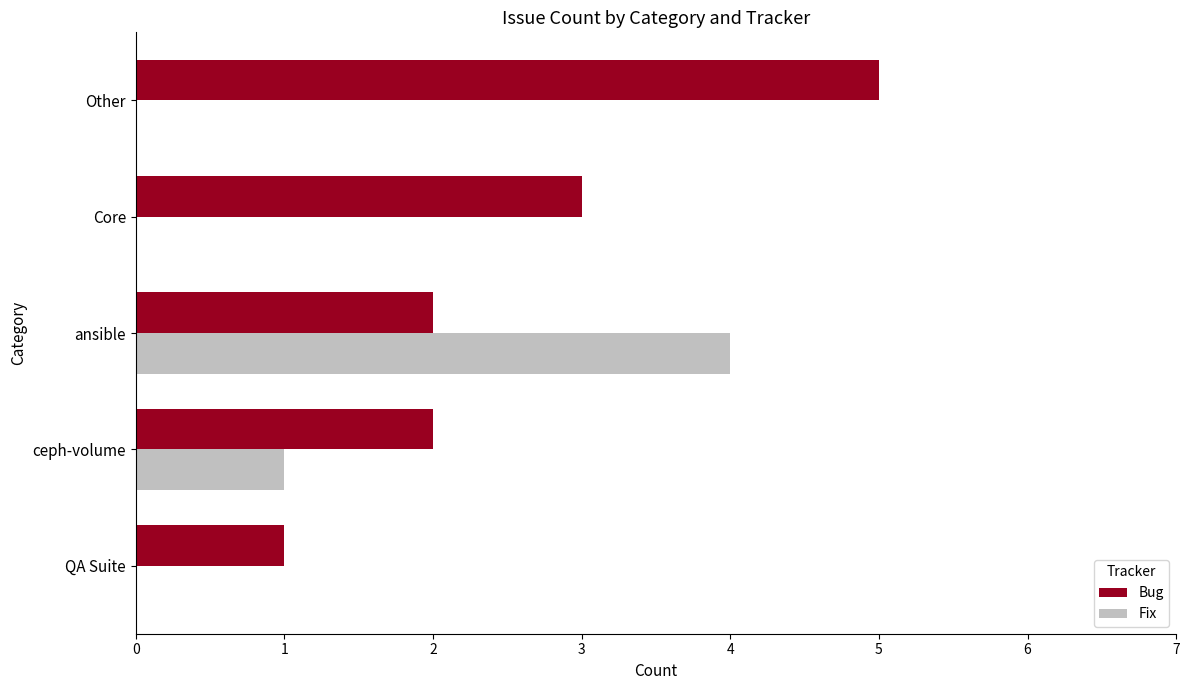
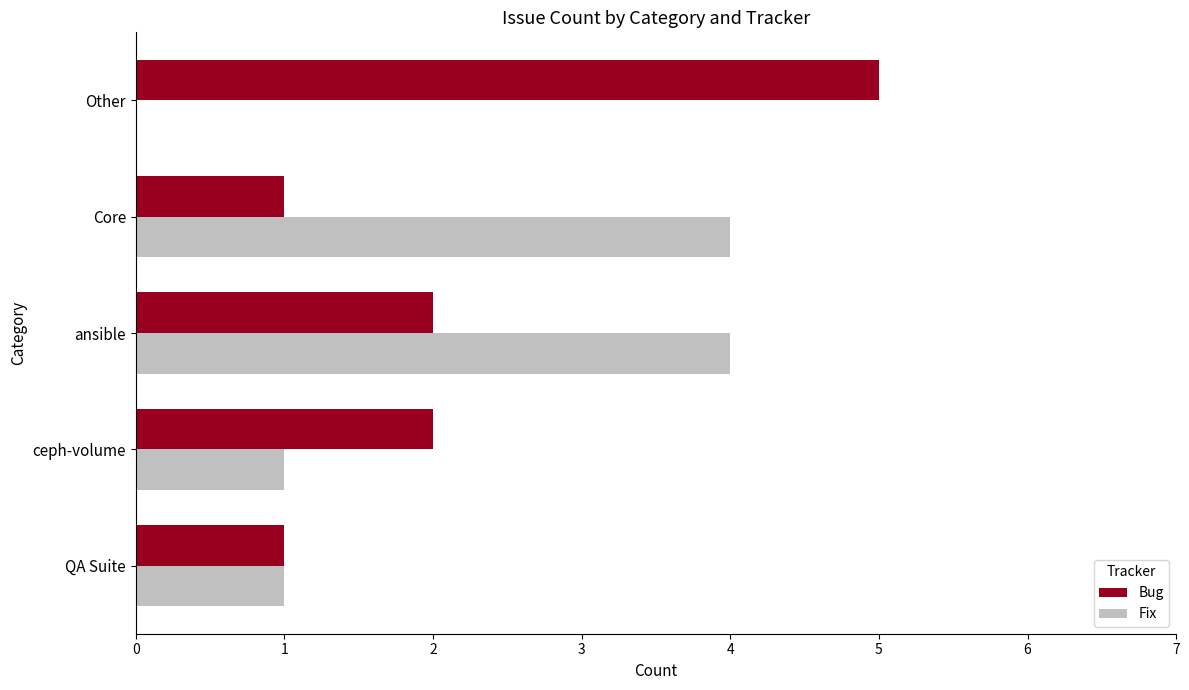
  {
    "Bug": {
      "Other": 5,
-     "Core": 3,
+     "Core": 1,
      "ansible": 2,
      "ceph-volume": 2,
      "QA Suite": 1
    },
    "Fix": {
      "Other": 0,
-     "Core": 0,
+     "Core": 4,
      "ansible": 4,
      "ceph-volume": 1,
-     "QA Suite": 0
+     "QA Suite": 1
    }
  }
